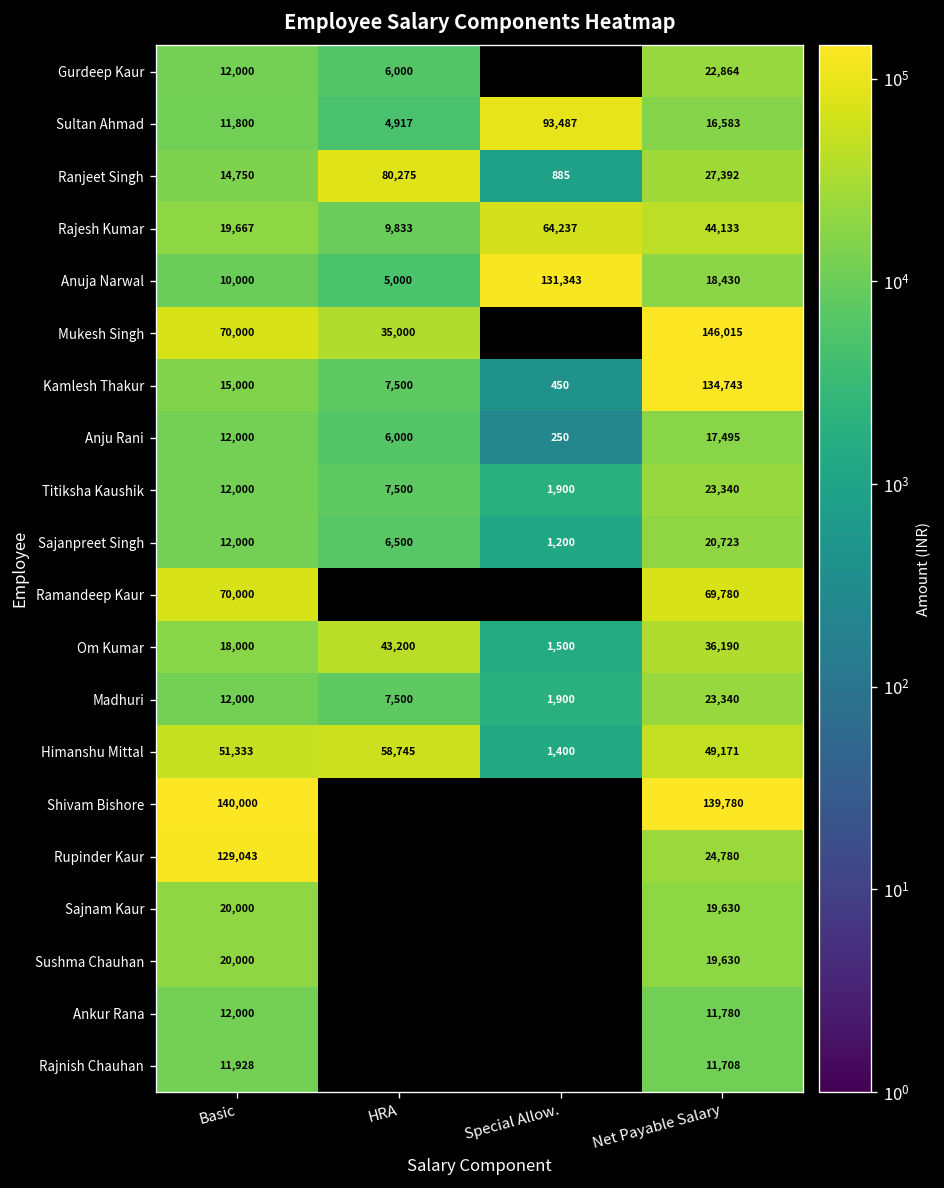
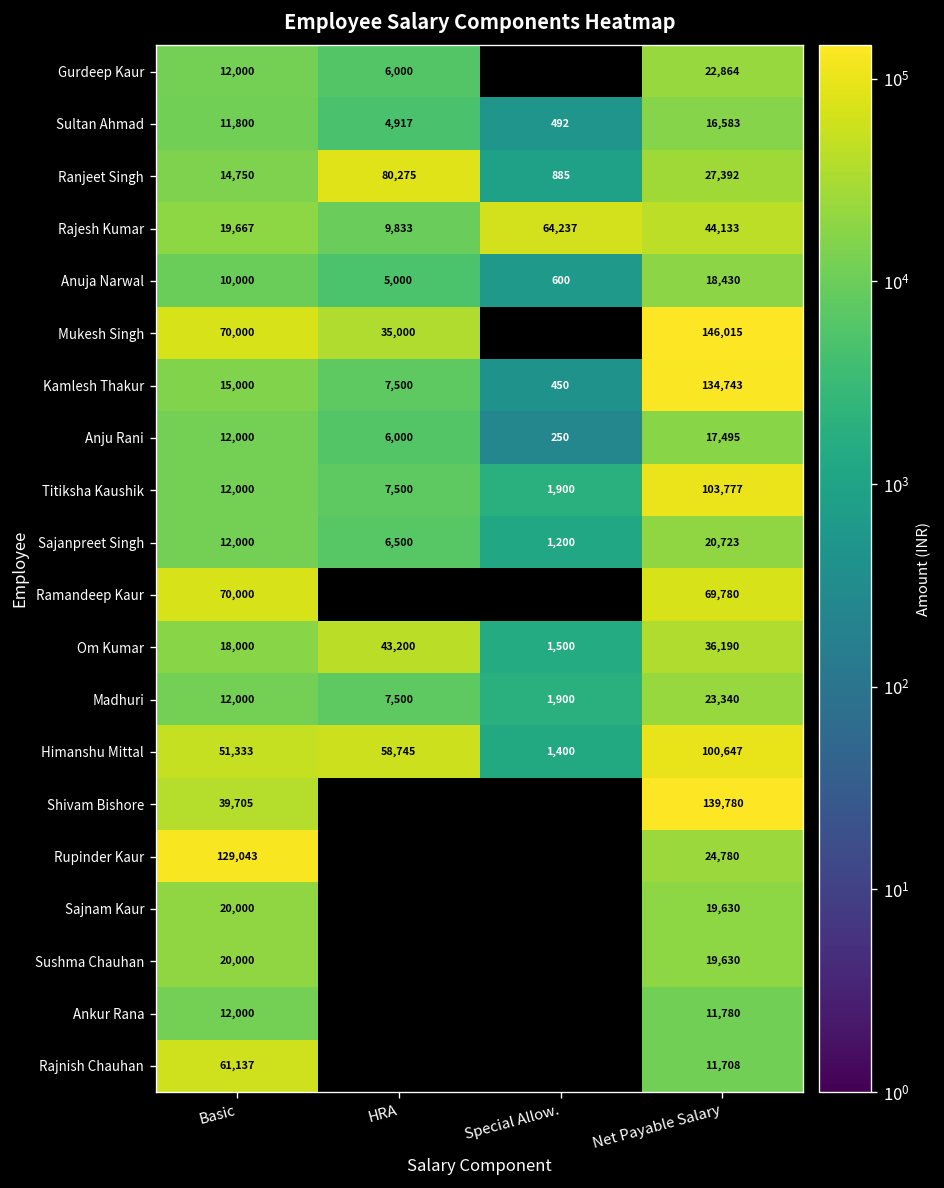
  {
    "Gurdeep Kaur": {
      "Basic": "12,000",
      "HRA": "6,000",
      "Net Payable Salary": "22,864"
    },
    "Sultan Ahmad": {
      "Basic": "11,800",
      "HRA": "4,917",
-     "Special Allow.": "93,487",
+     "Special Allow.": "492",
      "Net Payable Salary": "16,583"
    },
    "Ranjeet Singh": {
      "Basic": "14,750",
      "HRA": "80,275",
      "Special Allow.": "885",
      "Net Payable Salary": "27,392"
    },
    "Rajesh Kumar": {
      "Basic": "19,667",
      "HRA": "9,833",
      "Special Allow.": "64,237",
      "Net Payable Salary": "44,133"
    },
    "Anuja Narwal": {
      "Basic": "10,000",
      "HRA": "5,000",
-     "Special Allow.": "131,343",
+     "Special Allow.": "600",
      "Net Payable Salary": "18,430"
    },
    "Mukesh Singh": {
      "Basic": "70,000",
      "HRA": "35,000",
      "Net Payable Salary": "146,015"
    },
    "Kamlesh Thakur": {
      "Basic": "15,000",
      "HRA": "7,500",
      "Special Allow.": "450",
      "Net Payable Salary": "134,743"
    },
    "Anju Rani": {
      "Basic": "12,000",
      "HRA": "6,000",
      "Special Allow.": "250",
      "Net Payable Salary": "17,495"
    },
    "Titiksha Kaushik": {
      "Basic": "12,000",
      "HRA": "7,500",
      "Special Allow.": "1,900",
-     "Net Payable Salary": "23,340"
+     "Net Payable Salary": "103,777"
    },
    "Sajanpreet Singh": {
      "Basic": "12,000",
      "HRA": "6,500",
      "Special Allow.": "1,200",
      "Net Payable Salary": "20,723"
    },
    "Ramandeep Kaur": {
      "Basic": "70,000",
      "Net Payable Salary": "69,780"
    },
    "Om Kumar": {
      "Basic": "18,000",
      "HRA": "43,200",
      "Special Allow.": "1,500",
      "Net Payable Salary": "36,190"
    },
    "Madhuri": {
      "Basic": "12,000",
      "HRA": "7,500",
      "Special Allow.": "1,900",
      "Net Payable Salary": "23,340"
    },
    "Himanshu Mittal": {
      "Basic": "51,333",
      "HRA": "58,745",
      "Special Allow.": "1,400",
-     "Net Payable Salary": "49,171"
+     "Net Payable Salary": "100,647"
    },
    "Shivam Bishore": {
-     "Basic": "140,000",
+     "Basic": "39,705",
      "Net Payable Salary": "139,780"
    },
    "Rupinder Kaur": {
      "Basic": "129,043",
      "Net Payable Salary": "24,780"
    },
    "Sajnam Kaur": {
      "Basic": "20,000",
      "Net Payable Salary": "19,630"
    },
    "Sushma Chauhan": {
      "Basic": "20,000",
      "Net Payable Salary": "19,630"
    },
    "Ankur Rana": {
      "Basic": "12,000",
      "Net Payable Salary": "11,780"
    },
    "Rajnish Chauhan": {
-     "Basic": "11,928",
+     "Basic": "61,137",
      "Net Payable Salary": "11,708"
    }
  }
